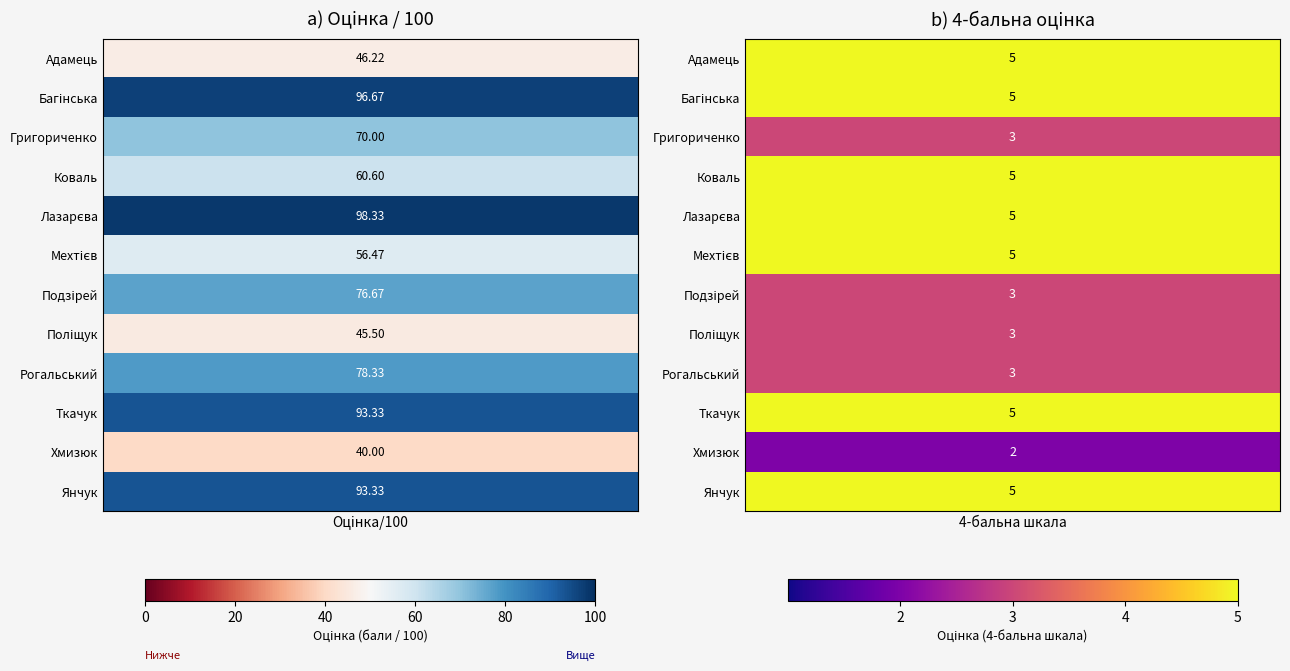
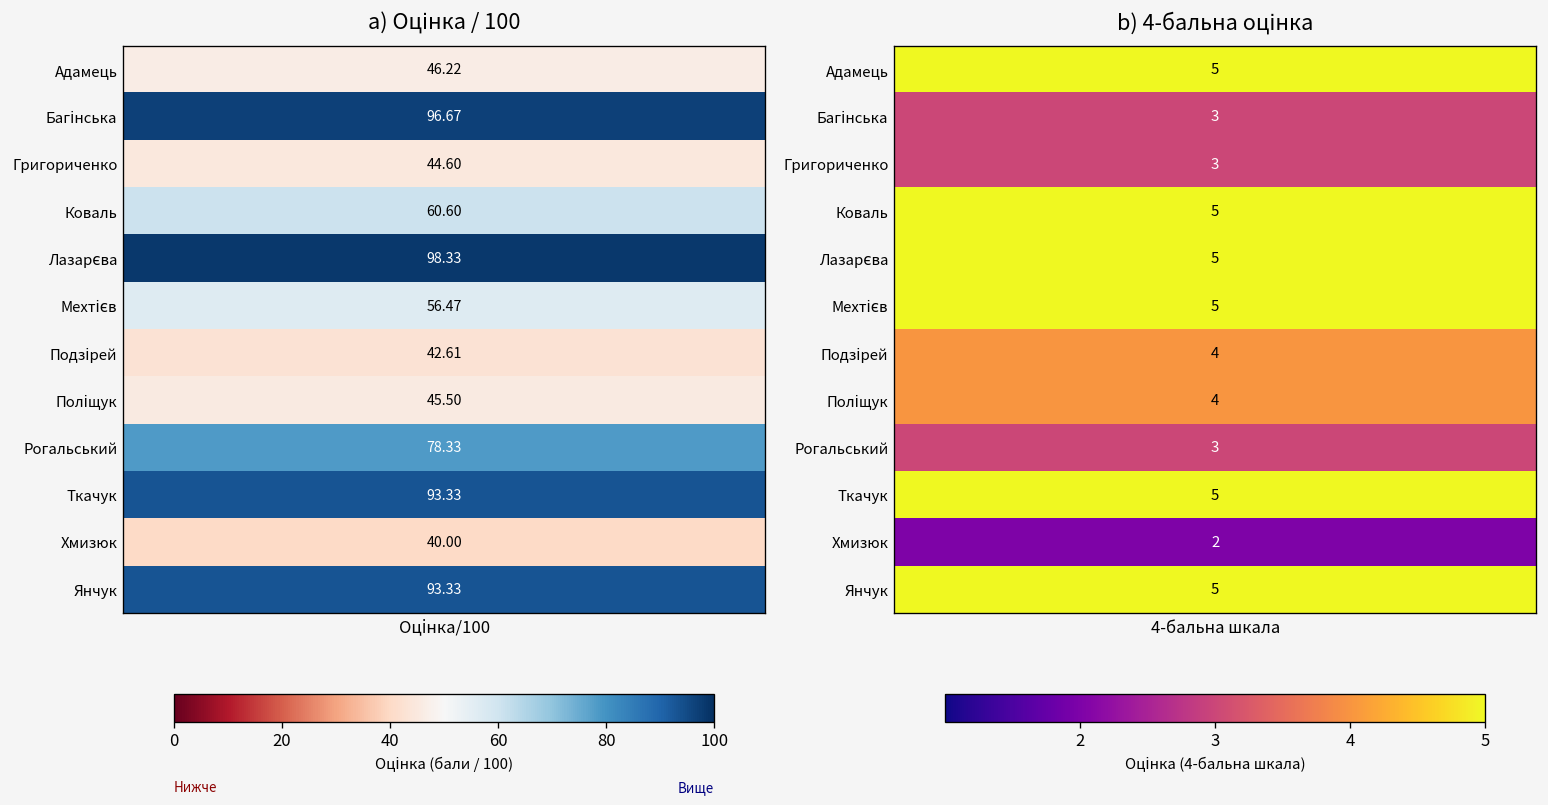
  {
    "a) Оцінка / 100": {
      "Адамець": {
        "Оцінка/100": 46.22
      },
      "Багінська": {
        "Оцінка/100": 96.67
      },
      "Григориченко": {
-       "Оцінка/100": 70.00
+       "Оцінка/100": 44.60
      },
      "Коваль": {
        "Оцінка/100": 60.60
      },
      "Лазарєва": {
        "Оцінка/100": 98.33
      },
      "Мехтієв": {
        "Оцінка/100": 56.47
      },
      "Подзірей": {
-       "Оцінка/100": 76.67
+       "Оцінка/100": 42.61
      },
      "Поліщук": {
        "Оцінка/100": 45.50
      },
      "Рогальський": {
        "Оцінка/100": 78.33
      },
      "Ткачук": {
        "Оцінка/100": 93.33
      },
      "Хмизюк": {
        "Оцінка/100": 40.00
      },
      "Янчук": {
        "Оцінка/100": 93.33
      }
    },
    "b) 4-бальна оцінка": {
      "Адамець": {
        "4-бальна шкала": 5
      },
      "Багінська": {
-       "4-бальна шкала": 5
+       "4-бальна шкала": 3
      },
      "Григориченко": {
        "4-бальна шкала": 3
      },
      "Коваль": {
        "4-бальна шкала": 5
      },
      "Лазарєва": {
        "4-бальна шкала": 5
      },
      "Мехтієв": {
        "4-бальна шкала": 5
      },
      "Подзірей": {
-       "4-бальна шкала": 3
+       "4-бальна шкала": 4
      },
      "Поліщук": {
-       "4-бальна шкала": 3
+       "4-бальна шкала": 4
      },
      "Рогальський": {
        "4-бальна шкала": 3
      },
      "Ткачук": {
        "4-бальна шкала": 5
      },
      "Хмизюк": {
        "4-бальна шкала": 2
      },
      "Янчук": {
        "4-бальна шкала": 5
      }
    }
  }
